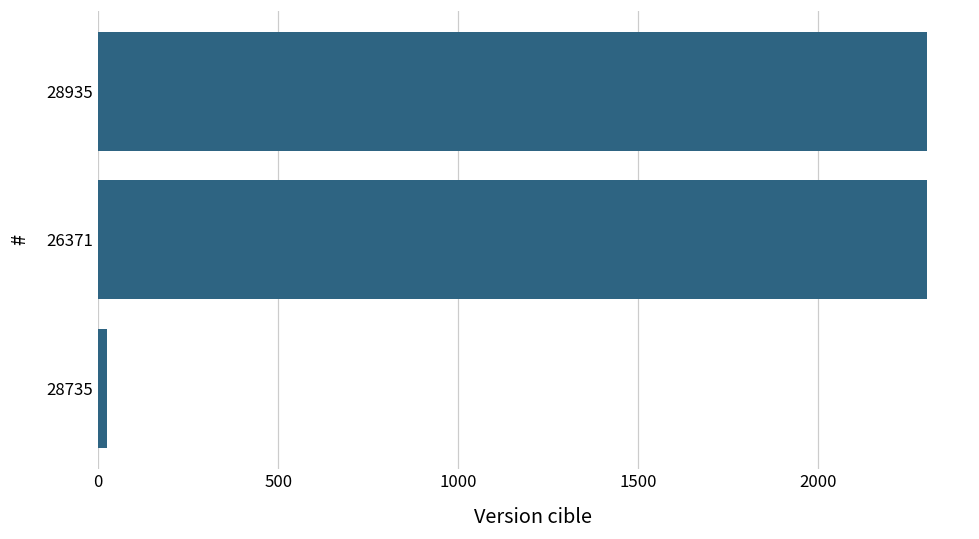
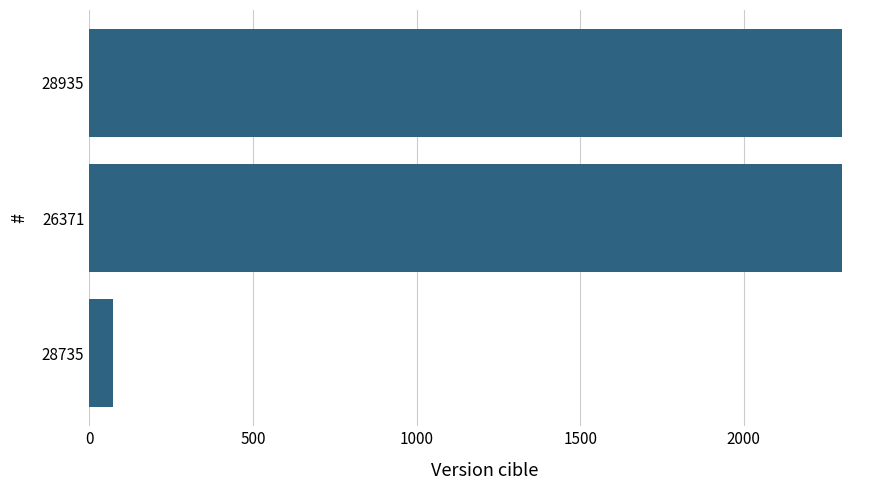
  {
    "28935": 2300,
    "26371": 2300,
-   "28735": 20
+   "28735": 70
  }
